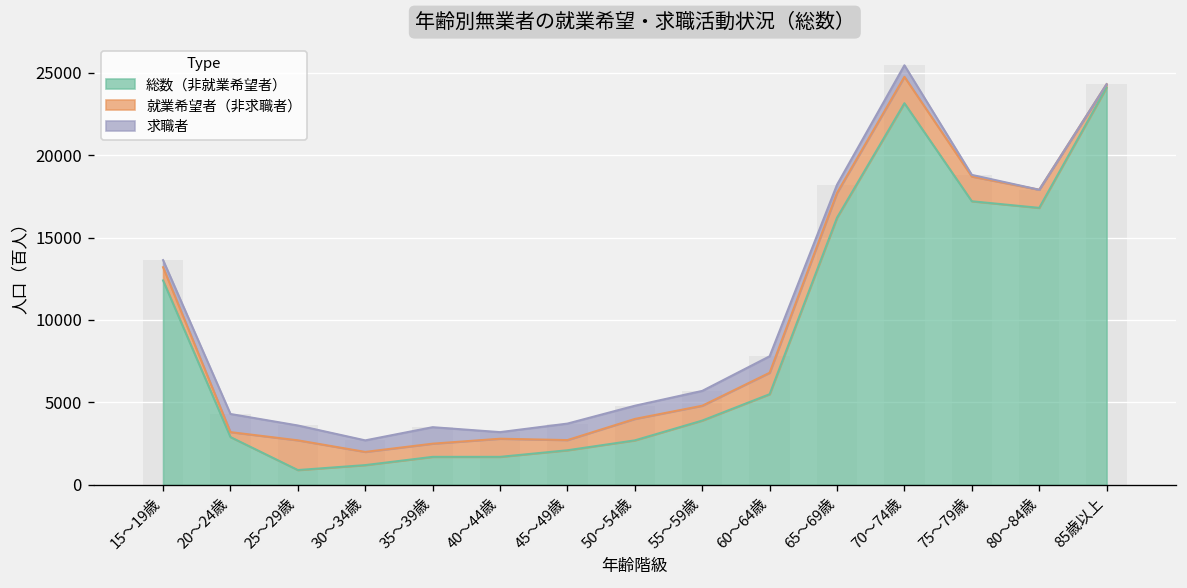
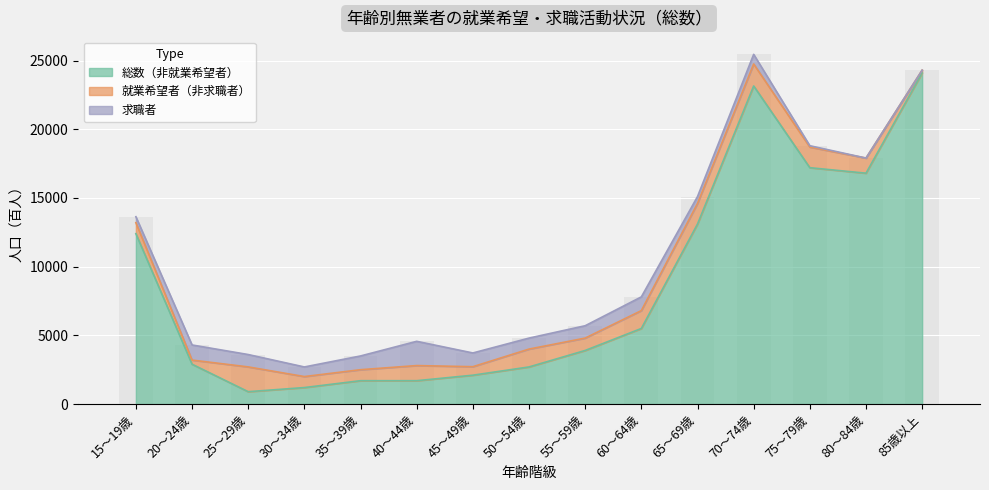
  {
    "求職者": {
      "15～19歳": 400,
      "20～24歳": 1100,
      "25～29歳": 900,
      "30～34歳": 700,
      "35～39歳": 1000,
-     "40～44歳": 400,
+     "40～44歳": 1800,
      "45～49歳": 1000,
      "50～54歳": 800,
      "55～59歳": 900,
      "60～64歳": 1000,
      "65～69歳": 500,
      "70～74歳": 700,
      "75～79歳": 18800,
      "80～84歳": 17900,
      "85歳以上": 24300
    },
    "総数（非就業希望者）": {
      "15～19歳": 12400,
      "20～24歳": 2900,
      "25～29歳": 900,
      "30～34歳": 1200,
      "35～39歳": 1700,
      "40～44歳": 1700,
      "45～49歳": 2100,
      "50～54歳": 2700,
      "55～59歳": 3900,
      "60～64歳": 5500,
-     "65～69歳": 16200,
+     "65～69歳": 13100,
      "70～74歳": 23100,
      "75～79歳": 17200,
      "80～84歳": 16800,
      "85歳以上": 24100
    },
    "就業希望者（非求職者）": {
      "15～19歳": 800,
      "20～24歳": 300,
      "25～29歳": 1800,
      "30～34歳": 800,
      "35～39歳": 800,
      "40～44歳": 1100,
      "45～49歳": 600,
      "50～54歳": 1300,
      "55～59歳": 900,
      "60～64歳": 1300,
      "65～69歳": 1500,
      "70～74歳": 1600
    }
  }
